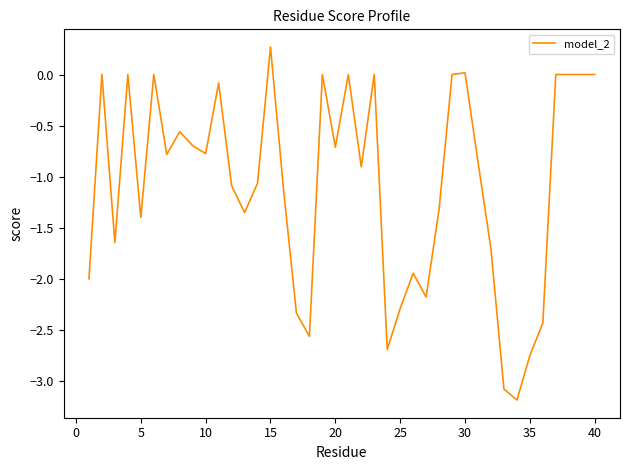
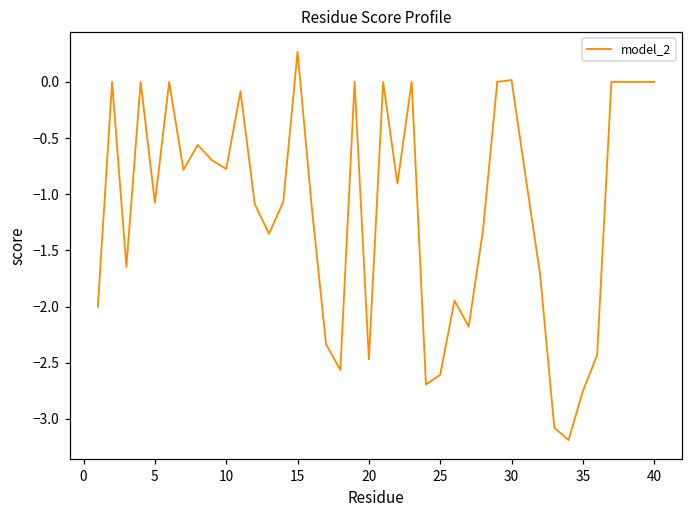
  {
-   "5": -1.40,
+   "5": -1.08,
    "10": -0.77,
    "15": 0.27,
-   "20": -0.71,
-   "25": -2.29,
+   "20": -2.47,
+   "25": -2.61,
    "30": 0.02,
    "35": -2.75,
    "40": 0.00
  }
